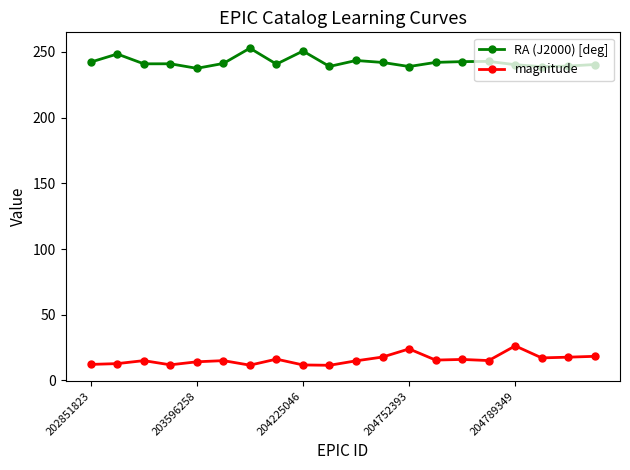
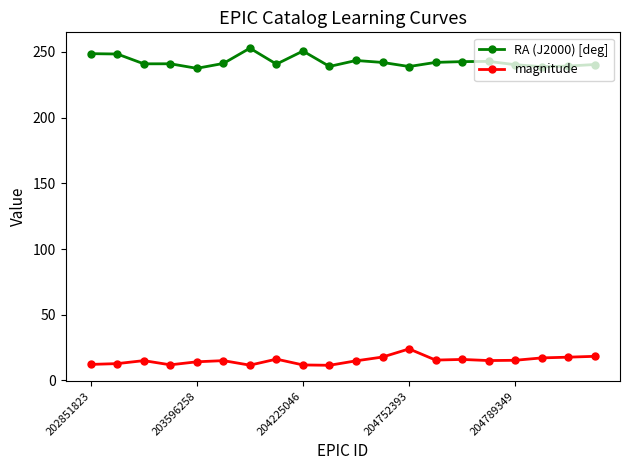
  {
    "RA (J2000) [deg]": {
-     "202851823": 242,
+     "202851823": 249,
      "203596258": 238,
      "204225046": 251,
      "204752393": 239
    },
    "magnitude": {
      "202851823": 12,
      "203596258": 14,
      "204225046": 12,
      "204752393": 24,
-     "204789349": 26
+     "204789349": 15
    }
  }
